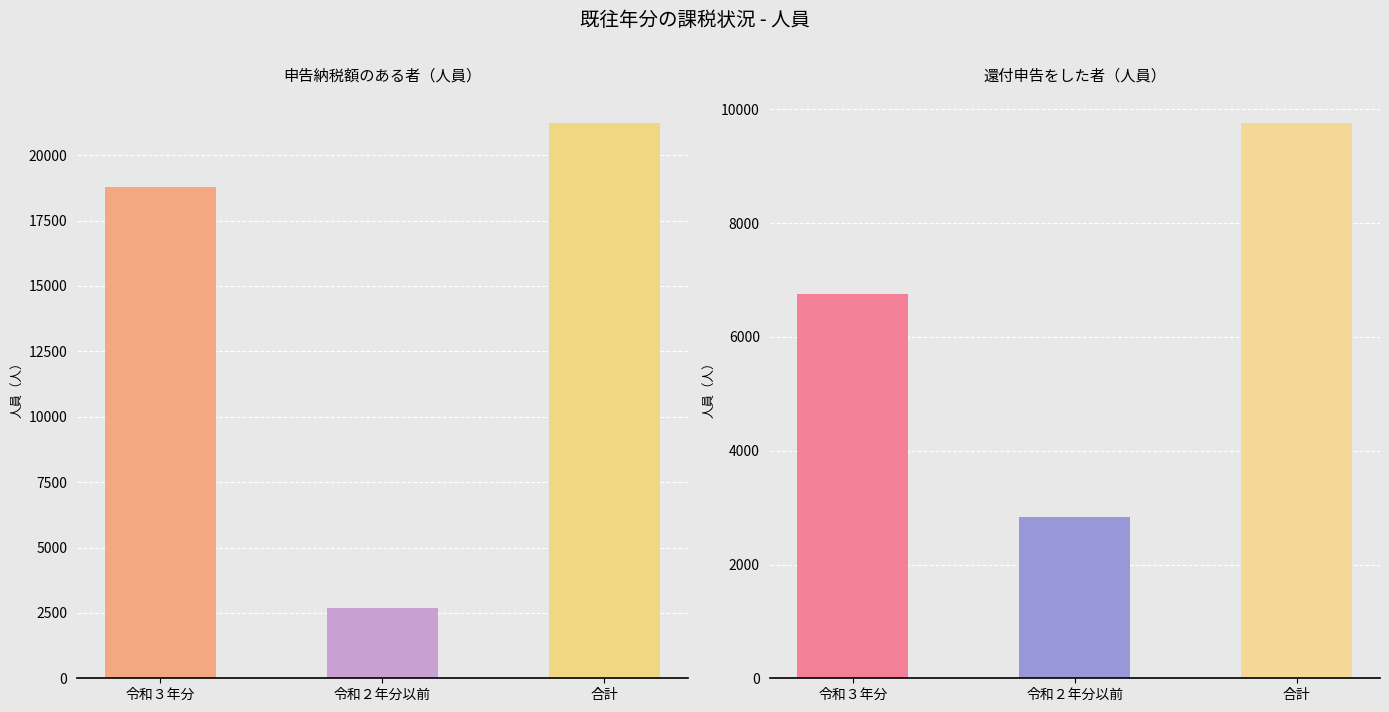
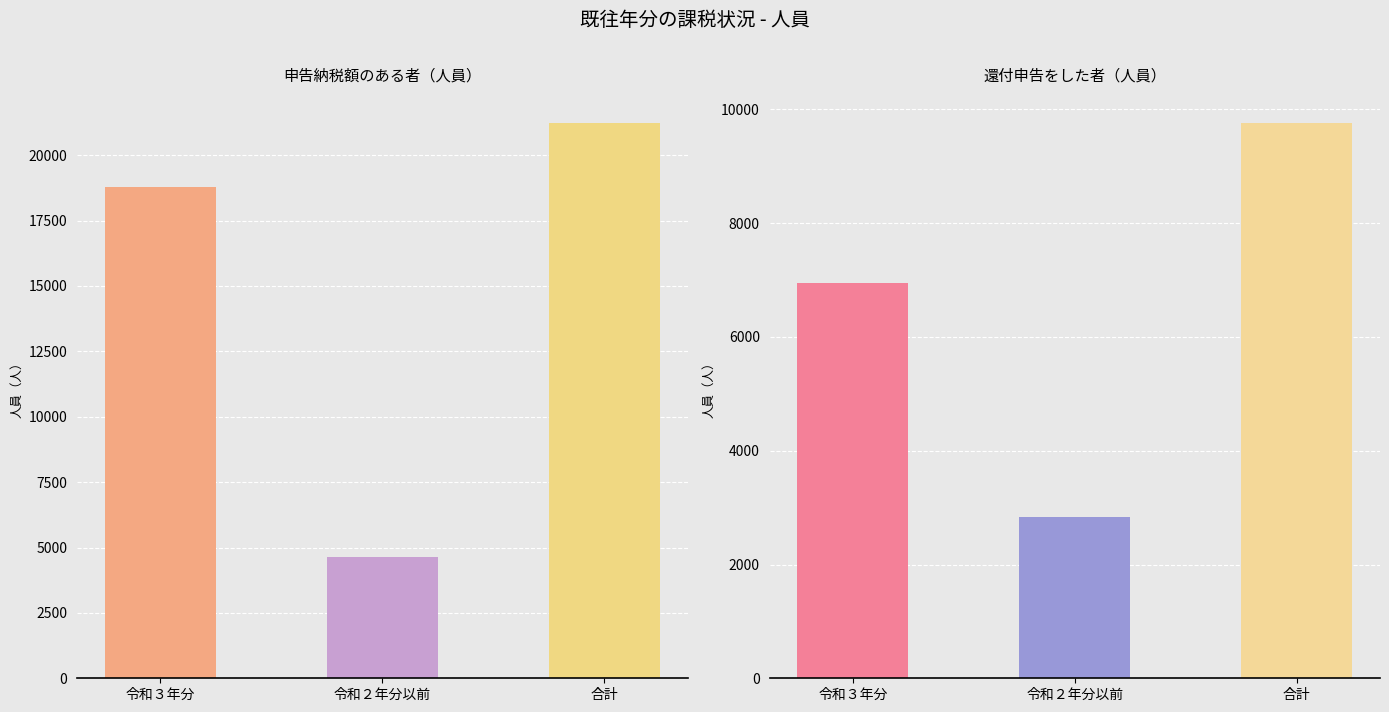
  {
    "申告納税額のある者（人員）": {
      "令和３年分": 18800,
-     "令和２年分以前": 2700,
+     "令和２年分以前": 4600,
      "合計": 21200
    },
    "還付申告をした者（人員）": {
-     "令和３年分": 6800,
+     "令和３年分": 6900,
      "令和２年分以前": 2800,
      "合計": 9800
    }
  }
